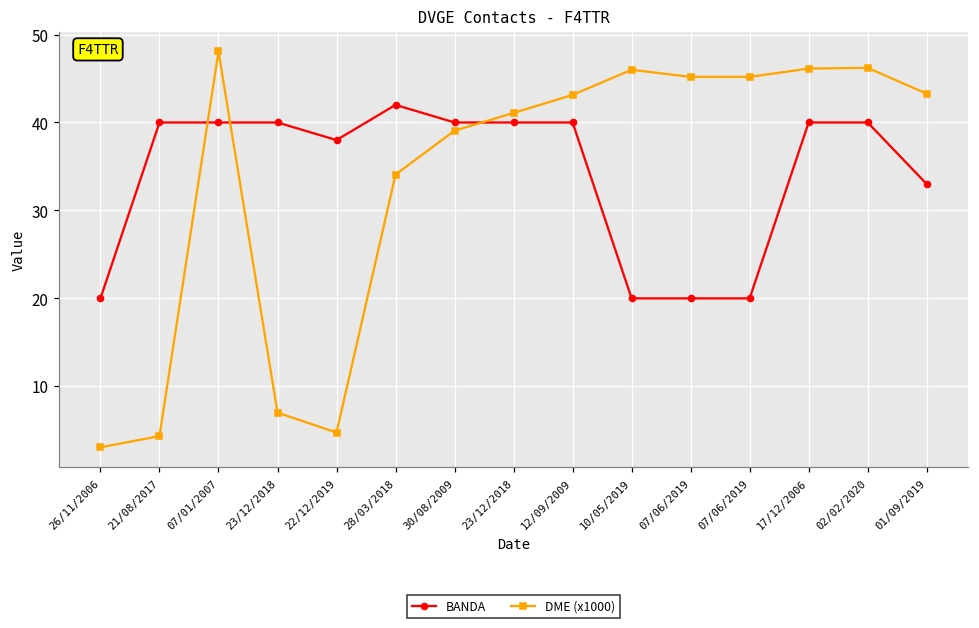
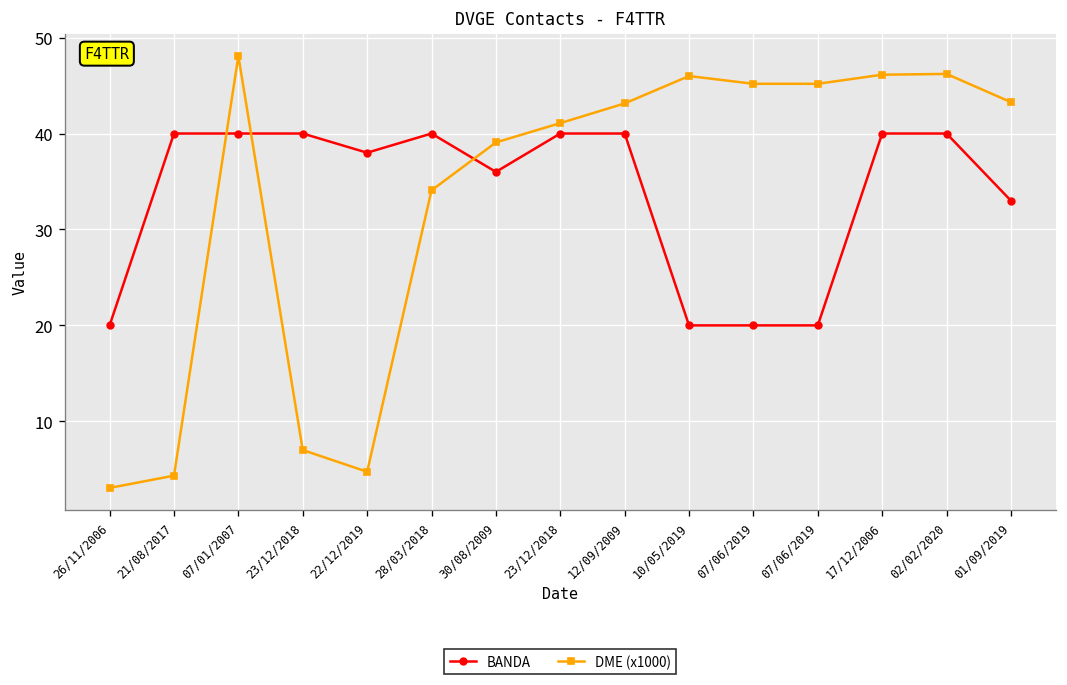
  {
    "BANDA": {
      "26/11/2006": 20,
      "21/08/2017": 40,
      "07/01/2007": 40,
      "22/12/2019": 38,
-     "28/03/2018": 42,
-     "30/08/2009": 40,
+     "28/03/2018": 40,
+     "30/08/2009": 36,
      "12/09/2009": 40,
      "10/05/2019": 20,
      "17/12/2006": 40,
      "02/02/2020": 40,
      "01/09/2019": 33
    },
    "DME (x1000)": {
      "26/11/2006": 3,
      "21/08/2017": 4,
      "07/01/2007": 48,
      "22/12/2019": 5,
      "28/03/2018": 34,
      "30/08/2009": 39,
      "12/09/2009": 43,
      "10/05/2019": 46,
      "17/12/2006": 46,
      "02/02/2020": 46,
      "01/09/2019": 43
    }
  }
